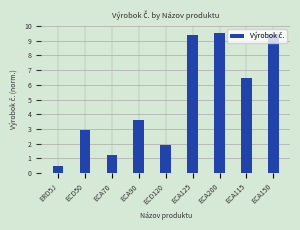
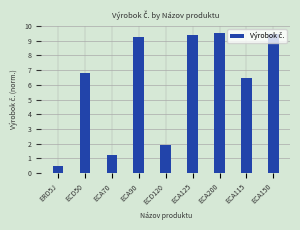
  {
    "ERD5J": 0.5,
-   "ECD50": 2.9,
+   "ECD50": 6.8,
    "ECA70": 1.2,
-   "ECA90": 3.6,
+   "ECA90": 9.3,
    "ECD120": 1.9,
    "ECA125": 9.4,
    "ECA200": 9.5,
    "ECA115": 6.5
  }
